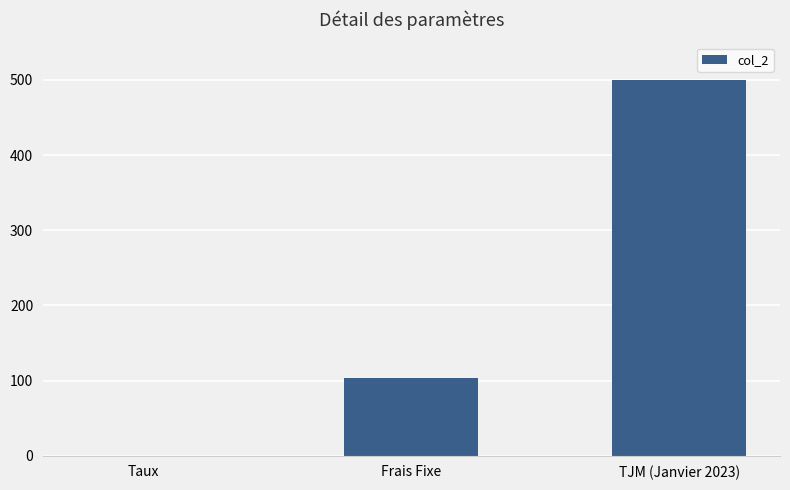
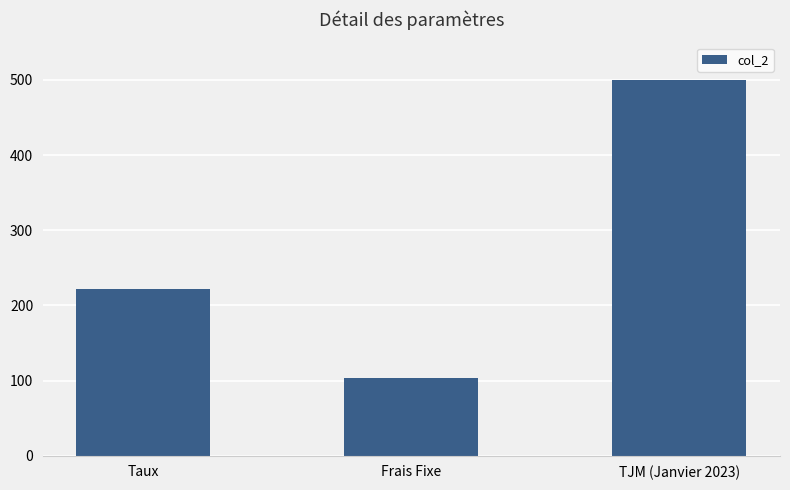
  {
-   "Taux": 0,
+   "Taux": 220,
    "Frais Fixe": 100,
    "TJM (Janvier 2023)": 500
  }
